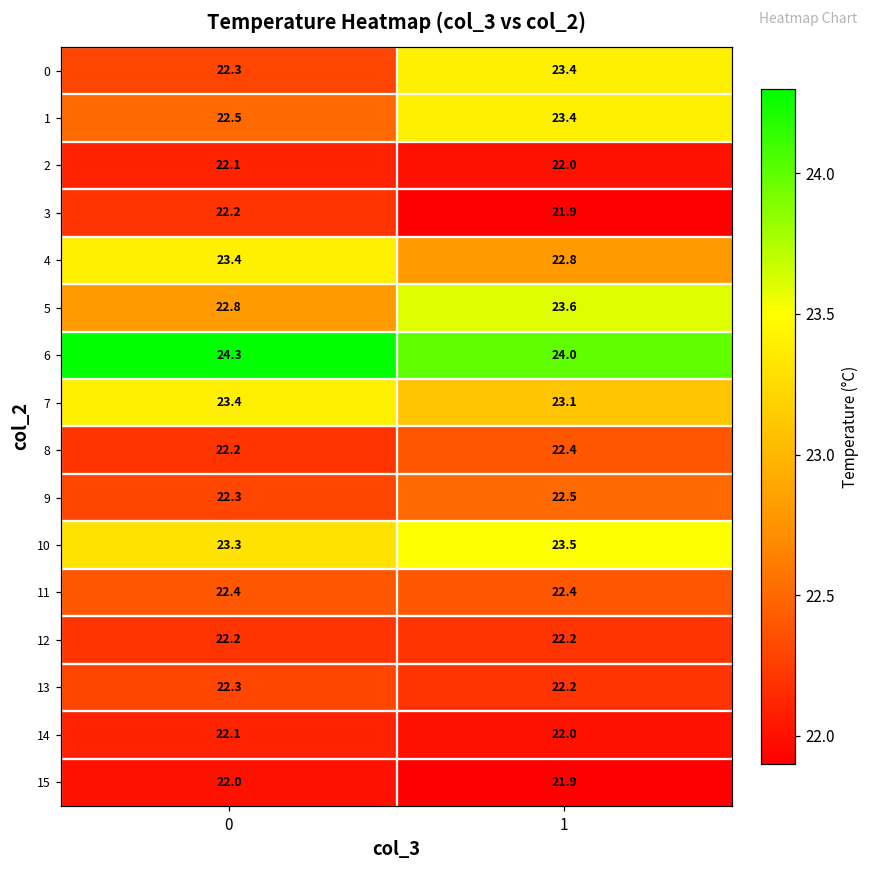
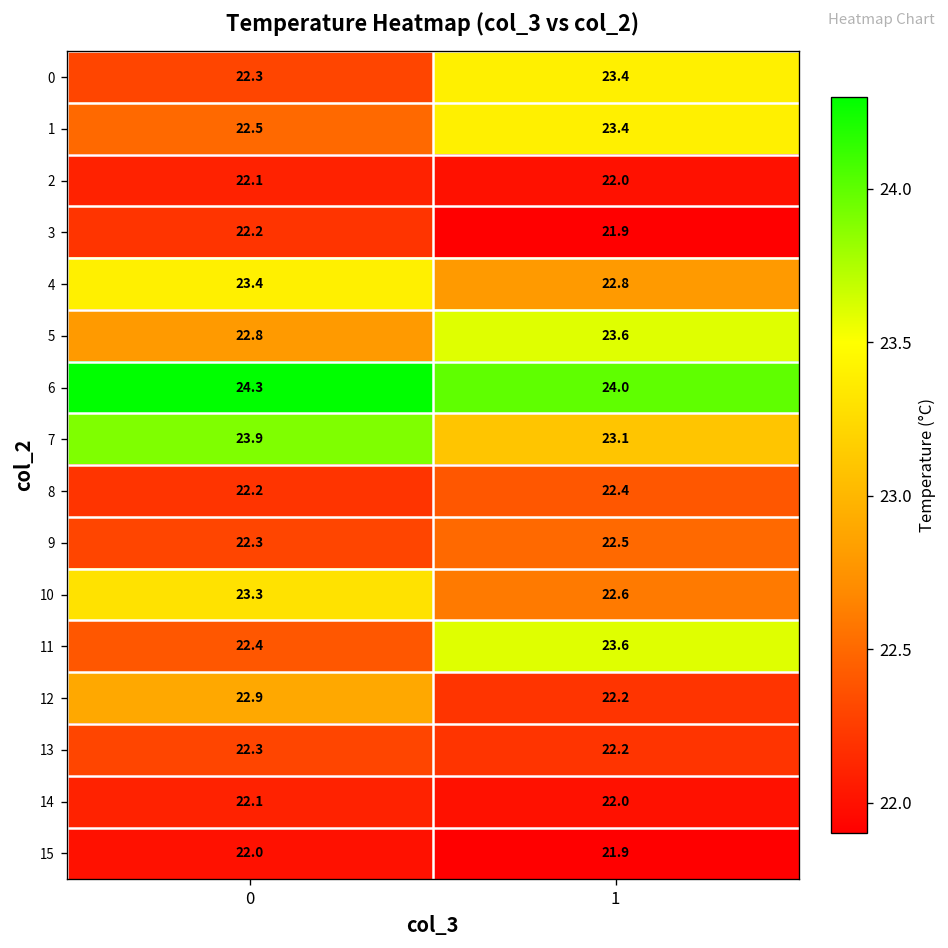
  {
    "0": {
      "0": 22.3,
      "1": 23.4
    },
    "1": {
      "0": 22.5,
      "1": 23.4
    },
    "2": {
      "0": 22.1,
      "1": 22.0
    },
    "3": {
      "0": 22.2,
      "1": 21.9
    },
    "4": {
      "0": 23.4,
      "1": 22.8
    },
    "5": {
      "0": 22.8,
      "1": 23.6
    },
    "6": {
      "0": 24.3,
      "1": 24.0
    },
    "7": {
-     "0": 23.4,
+     "0": 23.9,
      "1": 23.1
    },
    "8": {
      "0": 22.2,
      "1": 22.4
    },
    "9": {
      "0": 22.3,
      "1": 22.5
    },
    "10": {
      "0": 23.3,
-     "1": 23.5
+     "1": 22.6
    },
    "11": {
      "0": 22.4,
-     "1": 22.4
+     "1": 23.6
    },
    "12": {
-     "0": 22.2,
+     "0": 22.9,
      "1": 22.2
    },
    "13": {
      "0": 22.3,
      "1": 22.2
    },
    "14": {
      "0": 22.1,
      "1": 22.0
    },
    "15": {
      "0": 22.0,
      "1": 21.9
    }
  }
